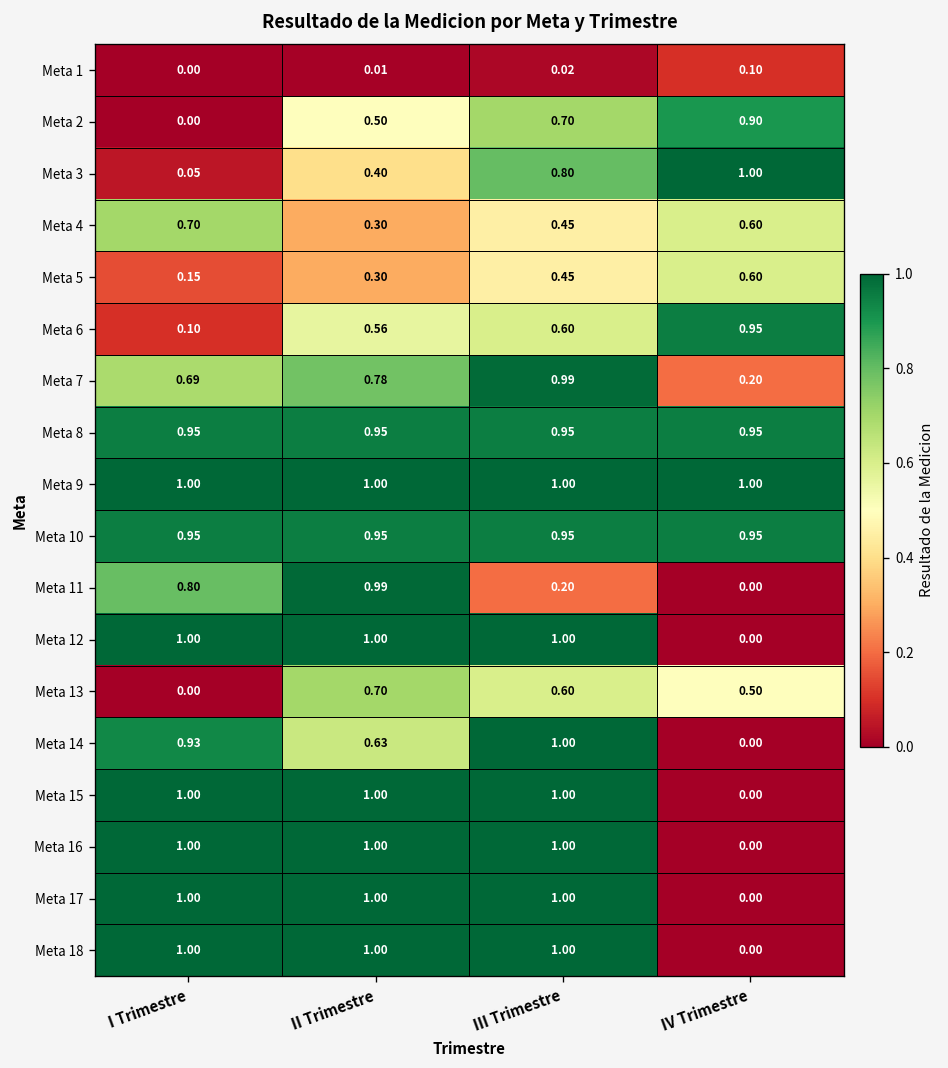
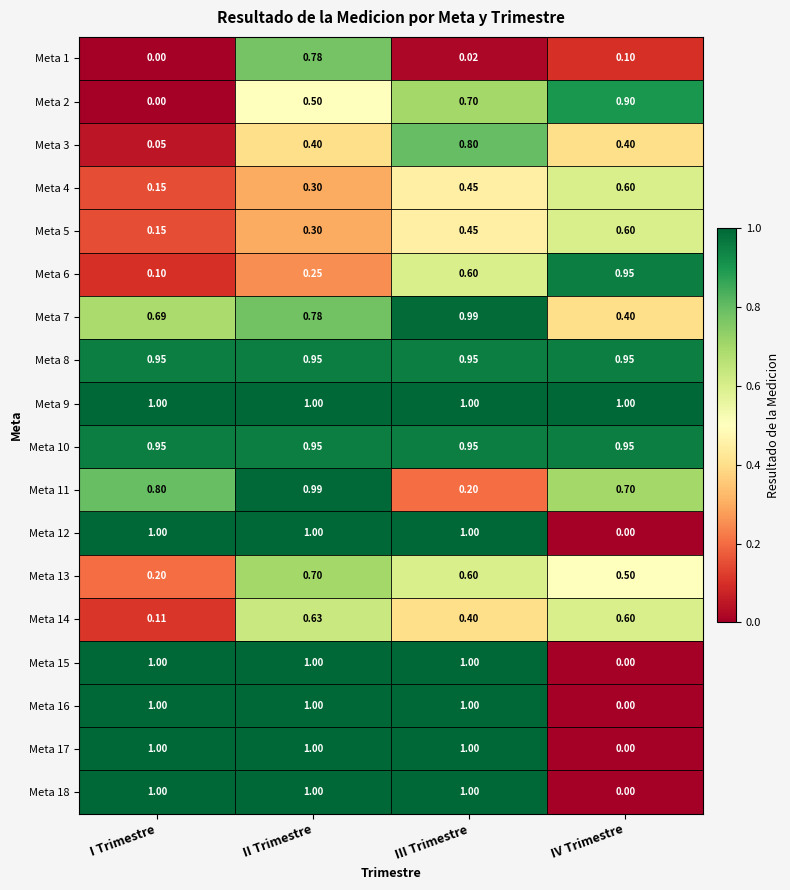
  {
    "Meta 1": {
      "I Trimestre": 0.00,
-     "II Trimestre": 0.01,
+     "II Trimestre": 0.78,
      "III Trimestre": 0.02,
      "IV Trimestre": 0.10
    },
    "Meta 2": {
      "I Trimestre": 0.00,
      "II Trimestre": 0.50,
      "III Trimestre": 0.70,
      "IV Trimestre": 0.90
    },
    "Meta 3": {
      "I Trimestre": 0.05,
      "II Trimestre": 0.40,
      "III Trimestre": 0.80,
-     "IV Trimestre": 1.00
+     "IV Trimestre": 0.40
    },
    "Meta 4": {
-     "I Trimestre": 0.70,
+     "I Trimestre": 0.15,
      "II Trimestre": 0.30,
      "III Trimestre": 0.45,
      "IV Trimestre": 0.60
    },
    "Meta 5": {
      "I Trimestre": 0.15,
      "II Trimestre": 0.30,
      "III Trimestre": 0.45,
      "IV Trimestre": 0.60
    },
    "Meta 6": {
      "I Trimestre": 0.10,
-     "II Trimestre": 0.56,
+     "II Trimestre": 0.25,
      "III Trimestre": 0.60,
      "IV Trimestre": 0.95
    },
    "Meta 7": {
      "I Trimestre": 0.69,
      "II Trimestre": 0.78,
      "III Trimestre": 0.99,
-     "IV Trimestre": 0.20
+     "IV Trimestre": 0.40
    },
    "Meta 8": {
      "I Trimestre": 0.95,
      "II Trimestre": 0.95,
      "III Trimestre": 0.95,
      "IV Trimestre": 0.95
    },
    "Meta 9": {
      "I Trimestre": 1.00,
      "II Trimestre": 1.00,
      "III Trimestre": 1.00,
      "IV Trimestre": 1.00
    },
    "Meta 10": {
      "I Trimestre": 0.95,
      "II Trimestre": 0.95,
      "III Trimestre": 0.95,
      "IV Trimestre": 0.95
    },
    "Meta 11": {
      "I Trimestre": 0.80,
      "II Trimestre": 0.99,
      "III Trimestre": 0.20,
-     "IV Trimestre": 0.00
+     "IV Trimestre": 0.70
    },
    "Meta 12": {
      "I Trimestre": 1.00,
      "II Trimestre": 1.00,
      "III Trimestre": 1.00,
      "IV Trimestre": 0.00
    },
    "Meta 13": {
-     "I Trimestre": 0.00,
+     "I Trimestre": 0.20,
      "II Trimestre": 0.70,
      "III Trimestre": 0.60,
      "IV Trimestre": 0.50
    },
    "Meta 14": {
-     "I Trimestre": 0.93,
+     "I Trimestre": 0.11,
      "II Trimestre": 0.63,
-     "III Trimestre": 1.00,
-     "IV Trimestre": 0.00
+     "III Trimestre": 0.40,
+     "IV Trimestre": 0.60
    },
    "Meta 15": {
      "I Trimestre": 1.00,
      "II Trimestre": 1.00,
      "III Trimestre": 1.00,
      "IV Trimestre": 0.00
    },
    "Meta 16": {
      "I Trimestre": 1.00,
      "II Trimestre": 1.00,
      "III Trimestre": 1.00,
      "IV Trimestre": 0.00
    },
    "Meta 17": {
      "I Trimestre": 1.00,
      "II Trimestre": 1.00,
      "III Trimestre": 1.00,
      "IV Trimestre": 0.00
    },
    "Meta 18": {
      "I Trimestre": 1.00,
      "II Trimestre": 1.00,
      "III Trimestre": 1.00,
      "IV Trimestre": 0.00
    }
  }
